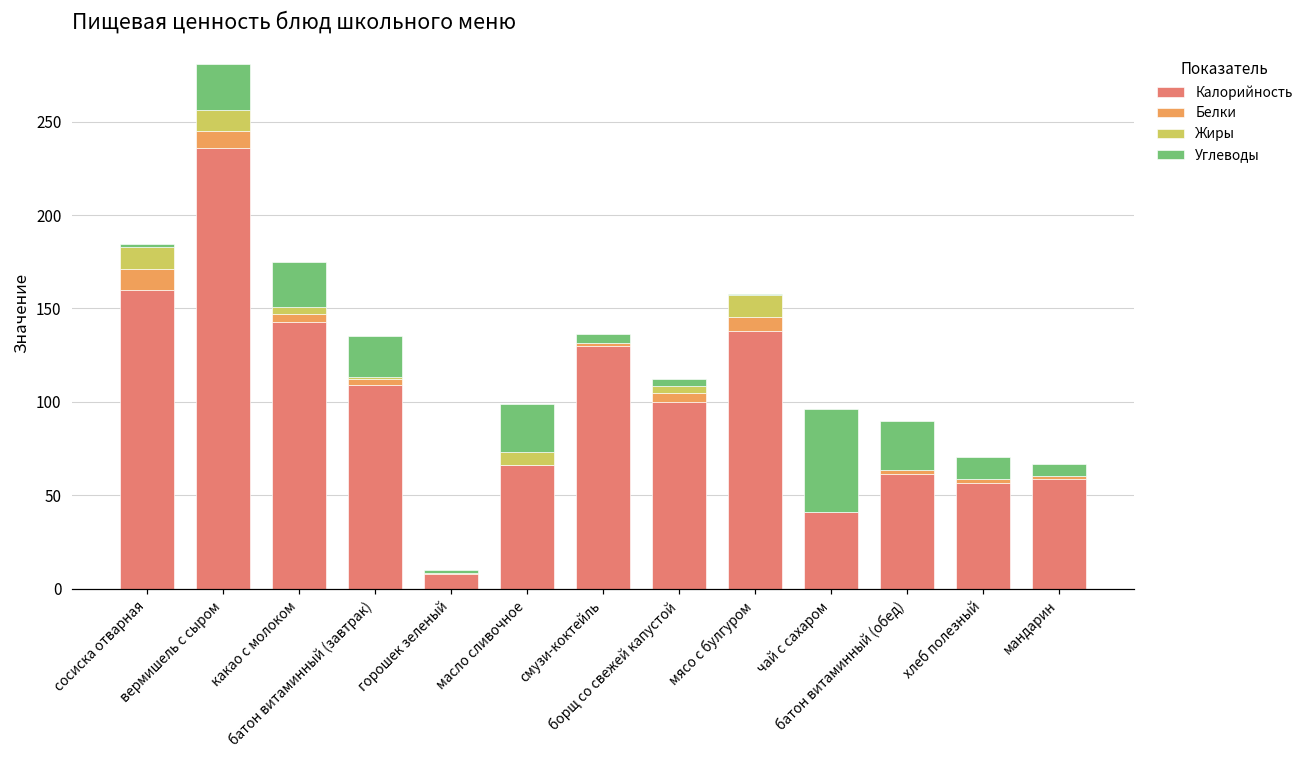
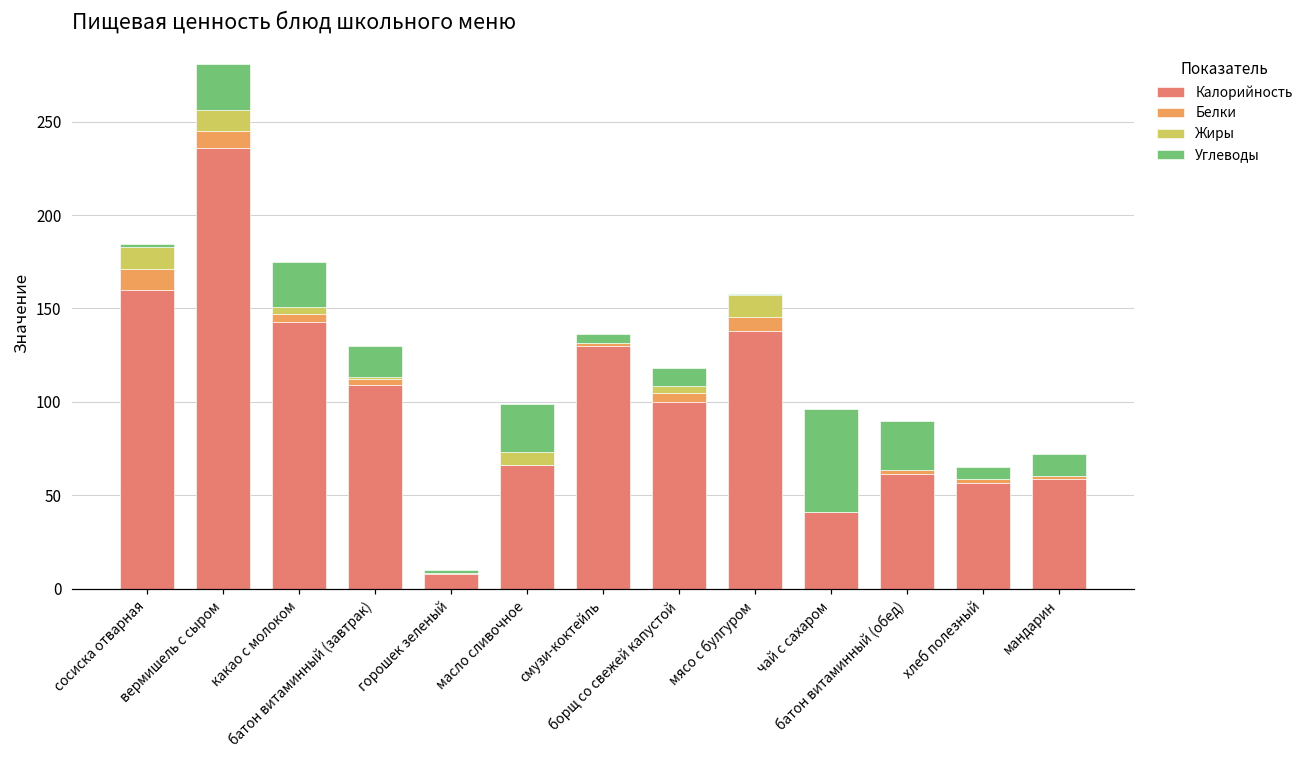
  {
    "Углеводы": {
      "сосиска отварная": 2,
      "вермишель с сыром": 25,
      "какао с молоком": 24,
-     "батон витаминный (завтрак)": 22,
+     "батон витаминный (завтрак)": 17,
      "масло сливочное": 25,
      "смузи-коктейль": 5,
-     "борщ со свежей капустой": 4,
+     "борщ со свежей капустой": 10,
      "чай с сахаром": 55,
      "батон витаминный (обед)": 26,
-     "хлеб полезный": 12,
-     "мандарин": 6
+     "хлеб полезный": 6,
+     "мандарин": 12
    }
  }
